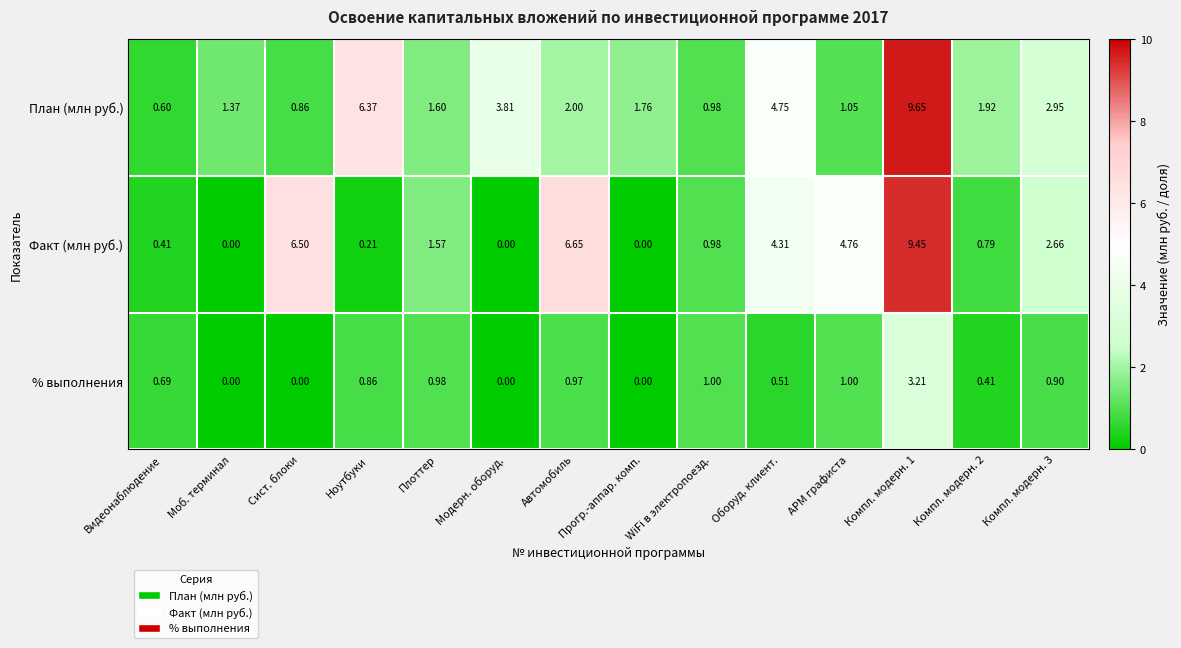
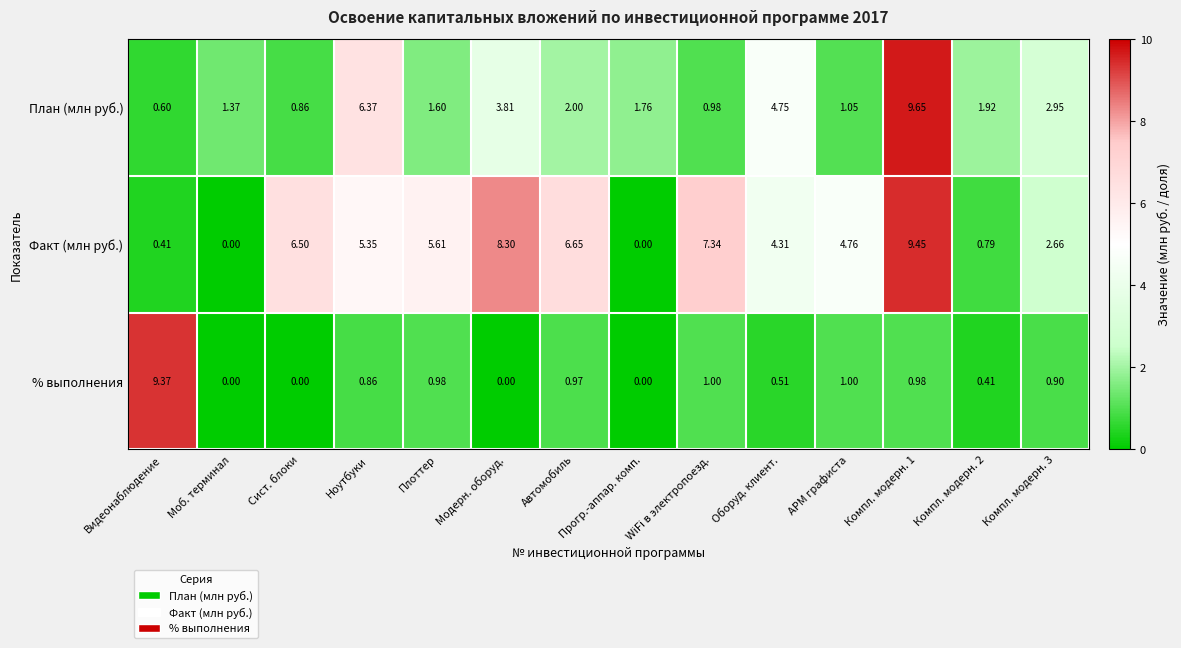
  {
    "План (млн руб.)": {
      "Видеонаблюдение": 0.60,
      "Моб. терминал": 1.37,
      "Сист. блоки": 0.86,
      "Ноутбуки": 6.37,
      "Плоттер": 1.60,
      "Модерн. оборуд.": 3.81,
      "Автомобиль": 2.00,
      "Прогр.-аппар. комп.": 1.76,
      "WiFi в электропоезд.": 0.98,
      "Оборуд. клиент.": 4.75,
      "АРМ графиста": 1.05,
      "Компл. модерн. 1": 9.65,
      "Компл. модерн. 2": 1.92,
      "Компл. модерн. 3": 2.95
    },
    "Факт (млн руб.)": {
      "Видеонаблюдение": 0.41,
      "Моб. терминал": 0.00,
      "Сист. блоки": 6.50,
-     "Ноутбуки": 0.21,
-     "Плоттер": 1.57,
-     "Модерн. оборуд.": 0.00,
+     "Ноутбуки": 5.35,
+     "Плоттер": 5.61,
+     "Модерн. оборуд.": 8.30,
      "Автомобиль": 6.65,
      "Прогр.-аппар. комп.": 0.00,
-     "WiFi в электропоезд.": 0.98,
+     "WiFi в электропоезд.": 7.34,
      "Оборуд. клиент.": 4.31,
      "АРМ графиста": 4.76,
      "Компл. модерн. 1": 9.45,
      "Компл. модерн. 2": 0.79,
      "Компл. модерн. 3": 2.66
    },
    "% выполнения": {
-     "Видеонаблюдение": 0.69,
+     "Видеонаблюдение": 9.37,
      "Моб. терминал": 0.00,
      "Сист. блоки": 0.00,
      "Ноутбуки": 0.86,
      "Плоттер": 0.98,
      "Модерн. оборуд.": 0.00,
      "Автомобиль": 0.97,
      "Прогр.-аппар. комп.": 0.00,
      "WiFi в электропоезд.": 1.00,
      "Оборуд. клиент.": 0.51,
      "АРМ графиста": 1.00,
-     "Компл. модерн. 1": 3.21,
+     "Компл. модерн. 1": 0.98,
      "Компл. модерн. 2": 0.41,
      "Компл. модерн. 3": 0.90
    }
  }
